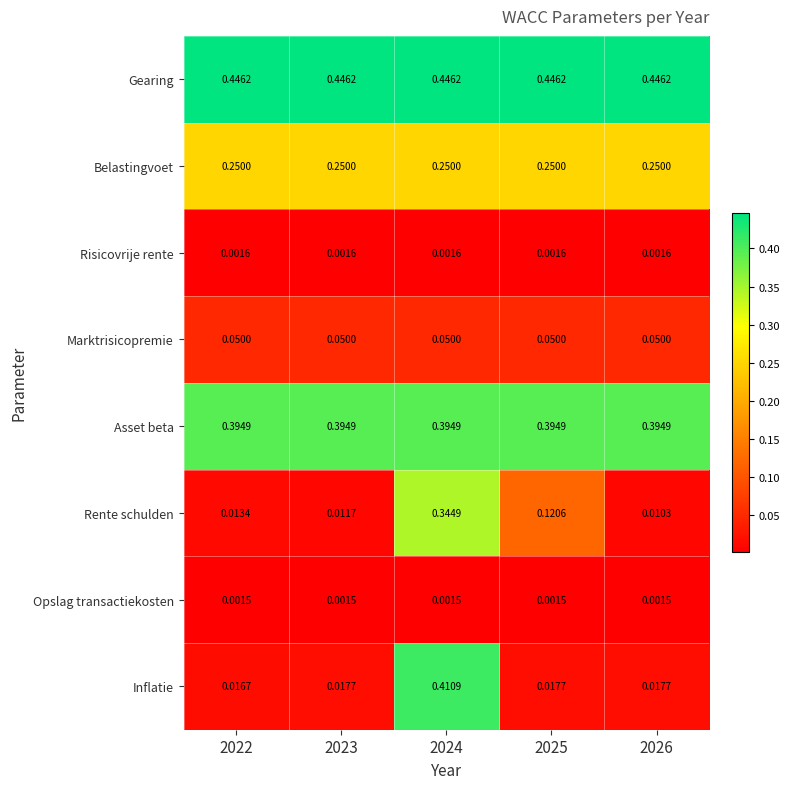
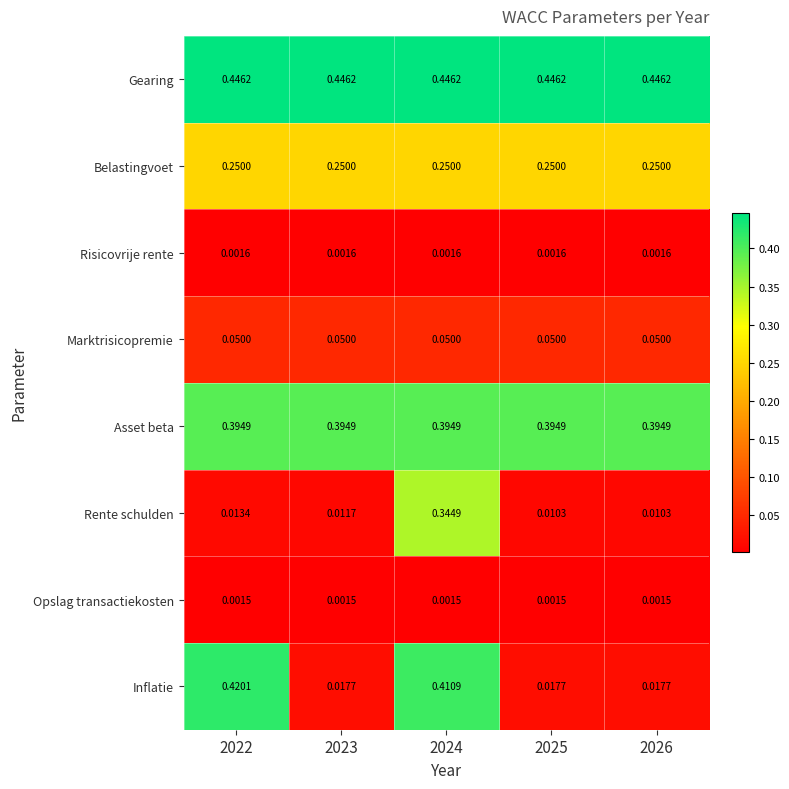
  {
    "Gearing": {
      "2022": 0.4462,
      "2023": 0.4462,
      "2024": 0.4462,
      "2025": 0.4462,
      "2026": 0.4462
    },
    "Belastingvoet": {
      "2022": 0.2500,
      "2023": 0.2500,
      "2024": 0.2500,
      "2025": 0.2500,
      "2026": 0.2500
    },
    "Risicovrije rente": {
      "2022": 0.0016,
      "2023": 0.0016,
      "2024": 0.0016,
      "2025": 0.0016,
      "2026": 0.0016
    },
    "Marktrisicopremie": {
      "2022": 0.0500,
      "2023": 0.0500,
      "2024": 0.0500,
      "2025": 0.0500,
      "2026": 0.0500
    },
    "Asset beta": {
      "2022": 0.3949,
      "2023": 0.3949,
      "2024": 0.3949,
      "2025": 0.3949,
      "2026": 0.3949
    },
    "Rente schulden": {
      "2022": 0.0134,
      "2023": 0.0117,
      "2024": 0.3449,
-     "2025": 0.1206,
+     "2025": 0.0103,
      "2026": 0.0103
    },
    "Opslag transactiekosten": {
      "2022": 0.0015,
      "2023": 0.0015,
      "2024": 0.0015,
      "2025": 0.0015,
      "2026": 0.0015
    },
    "Inflatie": {
-     "2022": 0.0167,
+     "2022": 0.4201,
      "2023": 0.0177,
      "2024": 0.4109,
      "2025": 0.0177,
      "2026": 0.0177
    }
  }
